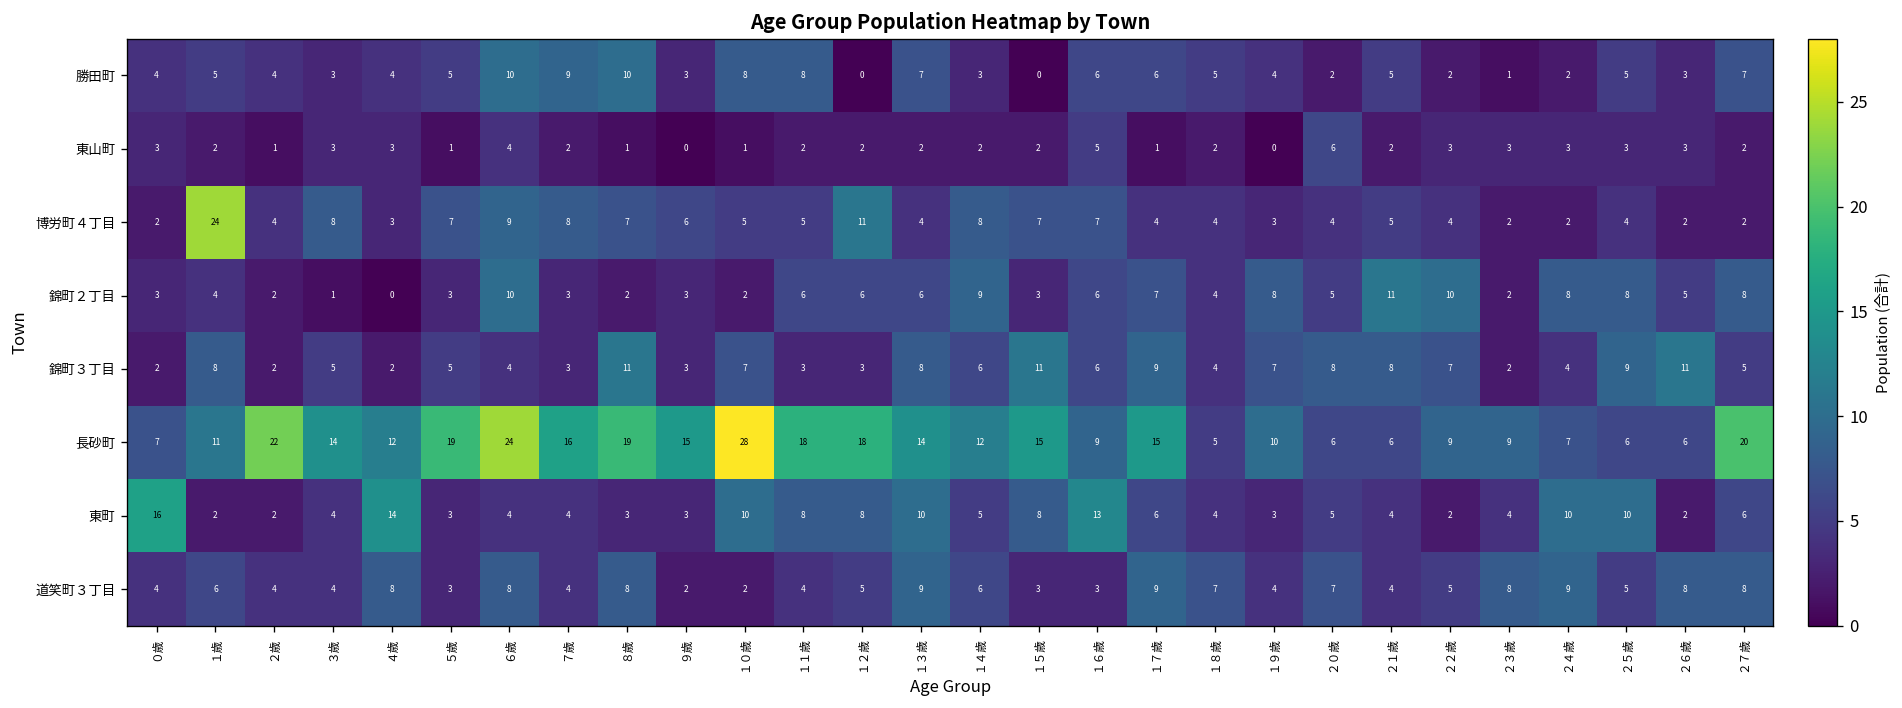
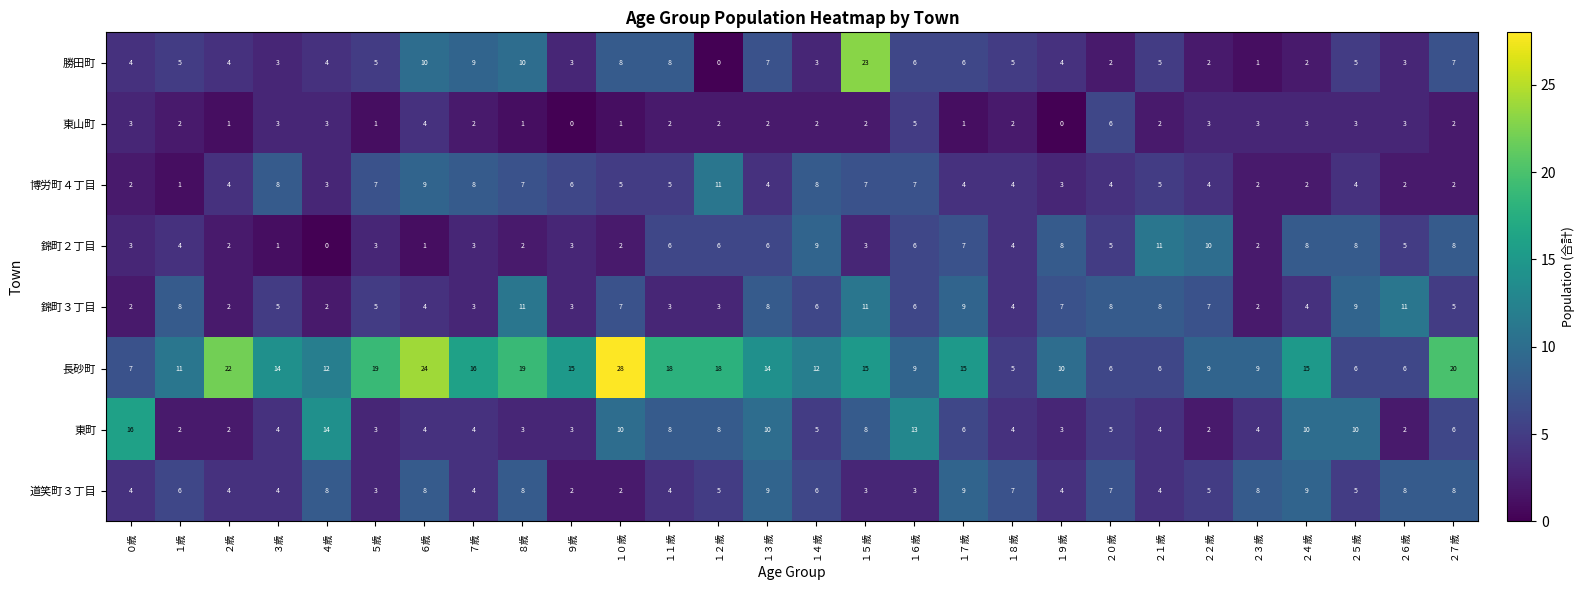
  {
    "勝田町": {
      "０歳": 4,
      "１歳": 5,
      "２歳": 4,
      "３歳": 3,
      "４歳": 4,
      "５歳": 5,
      "６歳": 10,
      "７歳": 9,
      "８歳": 10,
      "９歳": 3,
      "１０歳": 8,
      "１１歳": 8,
      "１２歳": 0,
      "１３歳": 7,
      "１４歳": 3,
-     "１５歳": 0,
+     "１５歳": 23,
      "１６歳": 6,
      "１７歳": 6,
      "１８歳": 5,
      "１９歳": 4,
      "２０歳": 2,
      "２１歳": 5,
      "２２歳": 2,
      "２３歳": 1,
      "２４歳": 2,
      "２５歳": 5,
      "２６歳": 3,
      "２７歳": 7
    },
    "博労町４丁目": {
      "０歳": 2,
-     "１歳": 24,
+     "１歳": 1,
      "２歳": 4,
      "３歳": 8,
      "４歳": 3,
      "５歳": 7,
      "６歳": 9,
      "７歳": 8,
      "８歳": 7,
      "９歳": 6,
      "１０歳": 5,
      "１１歳": 5,
      "１２歳": 11,
      "１３歳": 4,
      "１４歳": 8,
      "１５歳": 7,
      "１６歳": 7,
      "１７歳": 4,
      "１８歳": 4,
      "１９歳": 3,
      "２０歳": 4,
      "２１歳": 5,
      "２２歳": 4,
      "２３歳": 2,
      "２４歳": 2,
      "２５歳": 4,
      "２６歳": 2,
      "２７歳": 2
    },
    "錦町２丁目": {
      "０歳": 3,
      "１歳": 4,
      "２歳": 2,
      "３歳": 1,
      "４歳": 0,
      "５歳": 3,
-     "６歳": 10,
+     "６歳": 1,
      "７歳": 3,
      "８歳": 2,
      "９歳": 3,
      "１０歳": 2,
      "１１歳": 6,
      "１２歳": 6,
      "１３歳": 6,
      "１４歳": 9,
      "１５歳": 3,
      "１６歳": 6,
      "１７歳": 7,
      "１８歳": 4,
      "１９歳": 8,
      "２０歳": 5,
      "２１歳": 11,
      "２２歳": 10,
      "２３歳": 2,
      "２４歳": 8,
      "２５歳": 8,
      "２６歳": 5,
      "２７歳": 8
    },
    "長砂町": {
      "０歳": 7,
      "１歳": 11,
      "２歳": 22,
      "３歳": 14,
      "４歳": 12,
      "５歳": 19,
      "６歳": 24,
      "７歳": 16,
      "８歳": 19,
      "９歳": 15,
      "１０歳": 28,
      "１１歳": 18,
      "１２歳": 18,
      "１３歳": 14,
      "１４歳": 12,
      "１５歳": 15,
      "１６歳": 9,
      "１７歳": 15,
      "１８歳": 5,
      "１９歳": 10,
      "２０歳": 6,
      "２１歳": 6,
      "２２歳": 9,
      "２３歳": 9,
-     "２４歳": 7,
+     "２４歳": 15,
      "２５歳": 6,
      "２６歳": 6,
      "２７歳": 20
    }
  }
